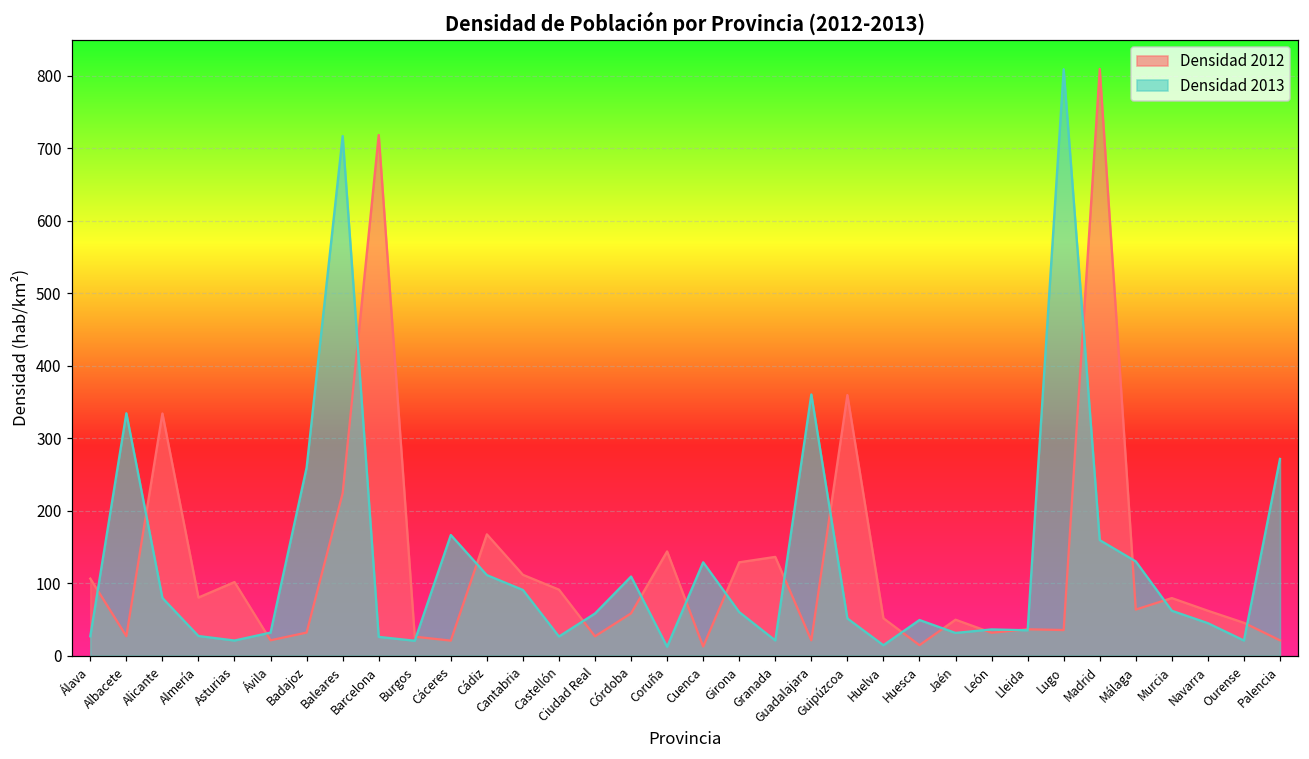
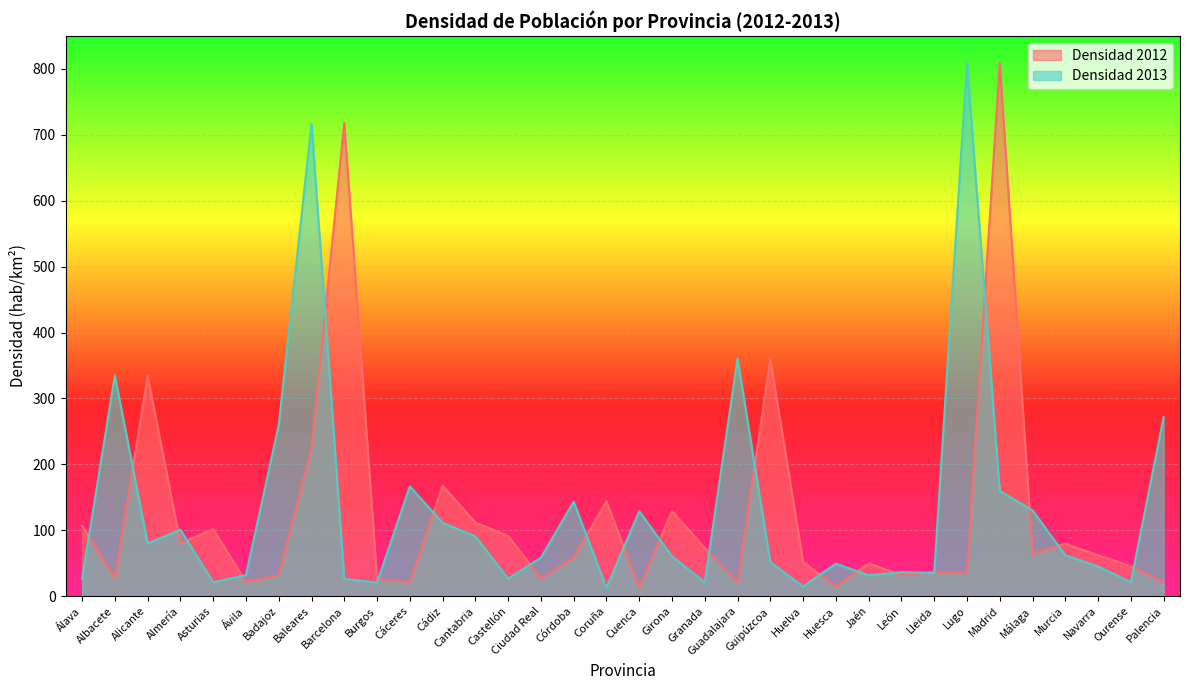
  {
    "Densidad 2012": {
      "Álava": 110,
      "Albacete": 30,
      "Alicante": 330,
      "Almería": 80,
      "Asturias": 100,
      "Ávila": 20,
      "Badajoz": 30,
      "Baleares": 220,
      "Barcelona": 720,
      "Burgos": 30,
      "Cáceres": 20,
      "Cádiz": 170,
      "Cantabria": 110,
      "Castellón": 90,
      "Ciudad Real": 30,
      "Córdoba": 60,
      "Coruña": 140,
      "Cuenca": 10,
      "Girona": 130,
-     "Granada": 140,
+     "Granada": 70,
      "Guadalajara": 20,
      "Guipúzcoa": 360,
      "Huelva": 50,
      "Huesca": 10,
      "Jaén": 50,
      "León": 30,
      "Lugo": 40,
      "Madrid": 810,
      "Málaga": 60,
      "Murcia": 80,
      "Navarra": 60,
      "Ourense": 50,
      "Palencia": 20
    },
    "Densidad 2013": {
      "Álava": 30,
      "Albacete": 330,
      "Alicante": 80,
-     "Almería": 30,
+     "Almería": 100,
      "Asturias": 20,
      "Ávila": 30,
      "Badajoz": 260,
      "Baleares": 720,
      "Barcelona": 30,
      "Burgos": 20,
      "Cáceres": 170,
      "Cádiz": 110,
      "Cantabria": 90,
      "Castellón": 30,
      "Ciudad Real": 60,
-     "Córdoba": 110,
+     "Córdoba": 140,
      "Coruña": 10,
      "Cuenca": 130,
      "Girona": 60,
      "Granada": 20,
      "Guadalajara": 360,
      "Guipúzcoa": 50,
      "Huelva": 10,
      "Huesca": 50,
      "Jaén": 30,
      "León": 40,
      "Lugo": 810,
      "Madrid": 160,
      "Málaga": 130,
      "Murcia": 60,
      "Navarra": 40,
      "Ourense": 20,
      "Palencia": 270
    }
  }
